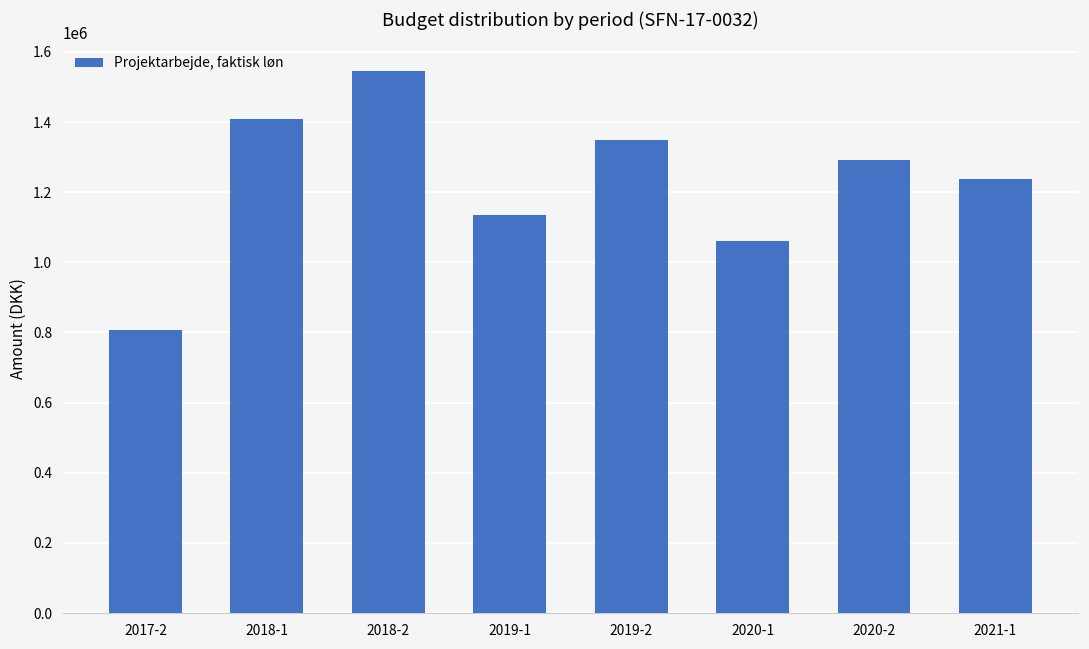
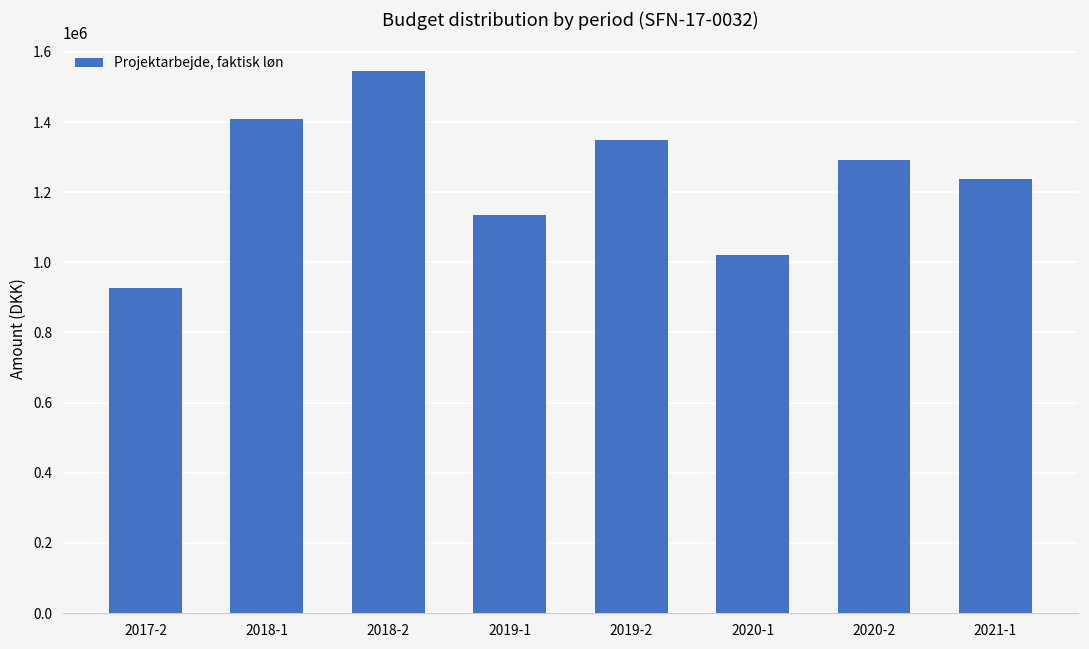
  {
-   "2017-2": 810000,
+   "2017-2": 930000,
    "2018-1": 1410000,
    "2018-2": 1550000,
    "2019-1": 1130000,
    "2019-2": 1350000,
-   "2020-1": 1060000,
+   "2020-1": 1020000,
    "2020-2": 1290000,
    "2021-1": 1240000
  }
